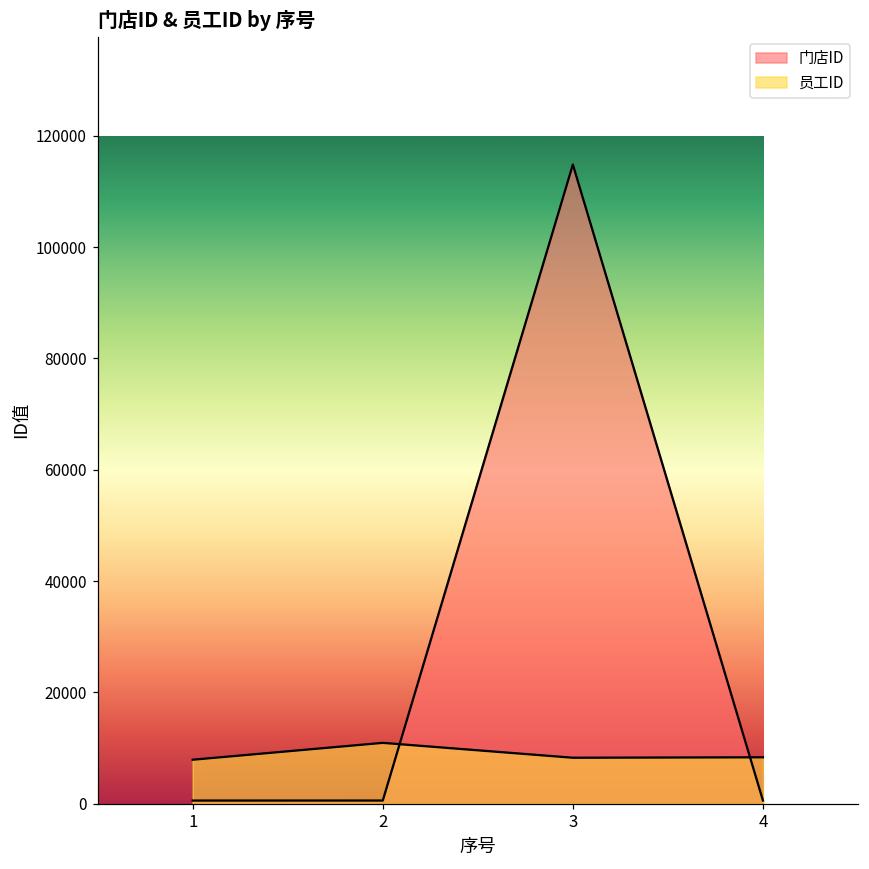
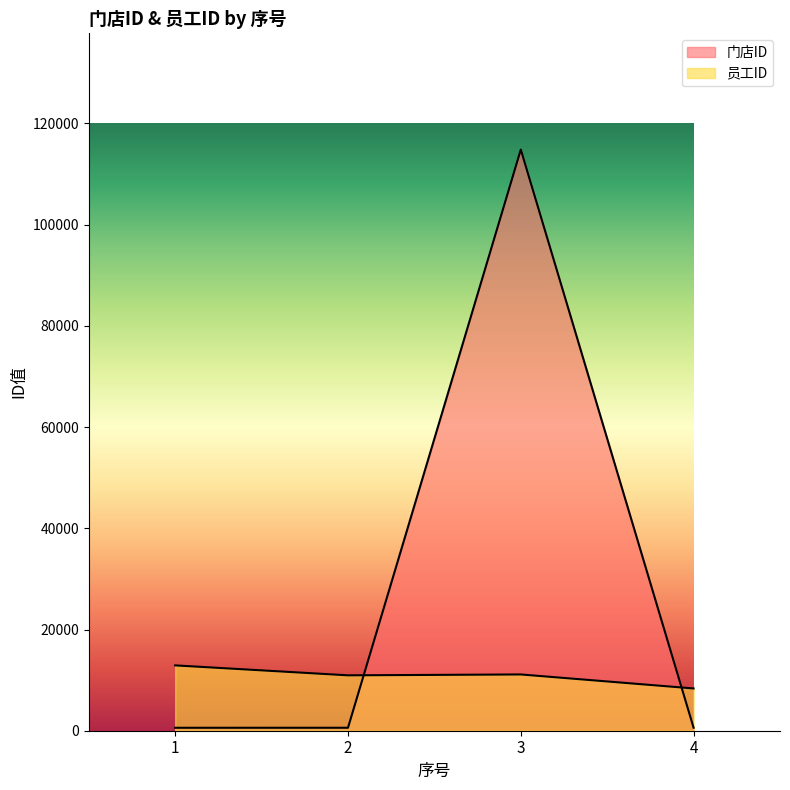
  {
    "门店ID": {
      "1": 1000,
      "2": 1000,
      "3": 115000,
      "4": 1000
    },
    "员工ID": {
-     "1": 8000,
+     "1": 13000,
      "2": 11000,
-     "3": 8000,
+     "3": 11000,
      "4": 8000
    }
  }
